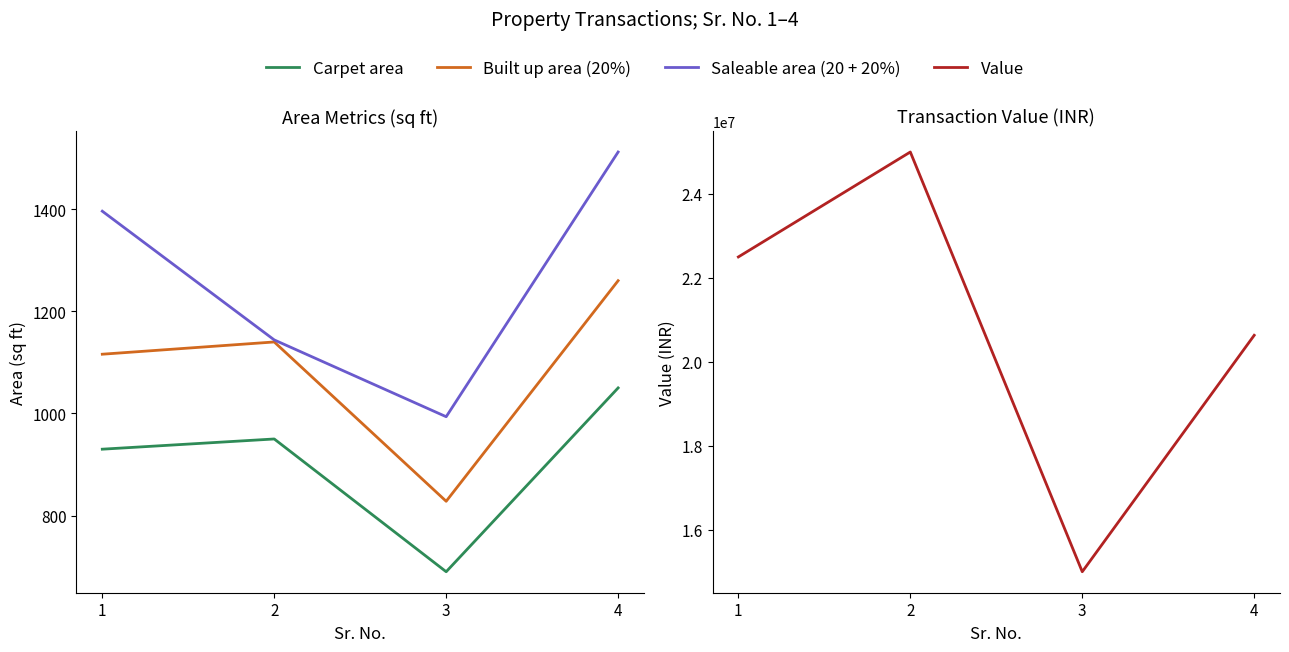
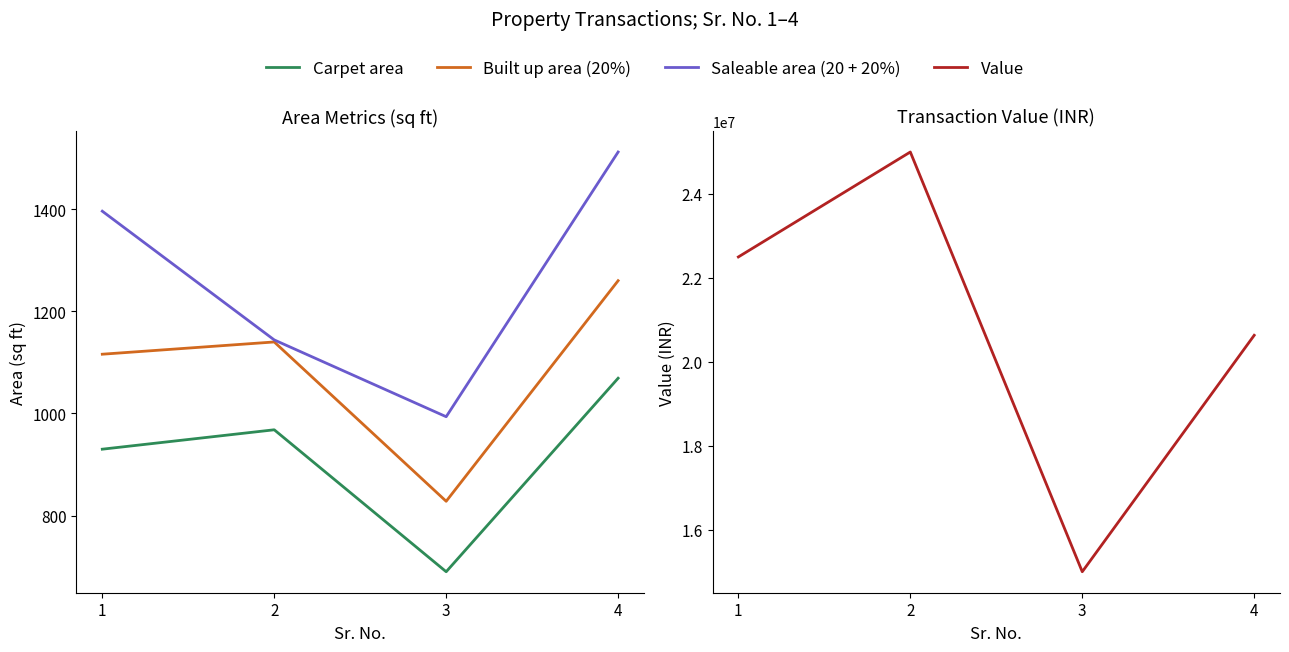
  {
    "Area Metrics (sq ft)": {
      "Carpet area": {
        "1": 930,
-       "2": 950,
+       "2": 970,
        "3": 690,
-       "4": 1050
+       "4": 1070
      },
      "Built up area (20%)": {
        "1": 1120,
        "3": 830,
        "4": 1260
      },
      "Saleable area (20 + 20%)": {
        "1": 1400,
        "3": 990,
        "4": 1510
      }
    },
    "Transaction Value (INR)": {
      "1": 22500000,
      "2": 25000000,
      "3": 15000000,
      "4": 20600000
    }
  }
